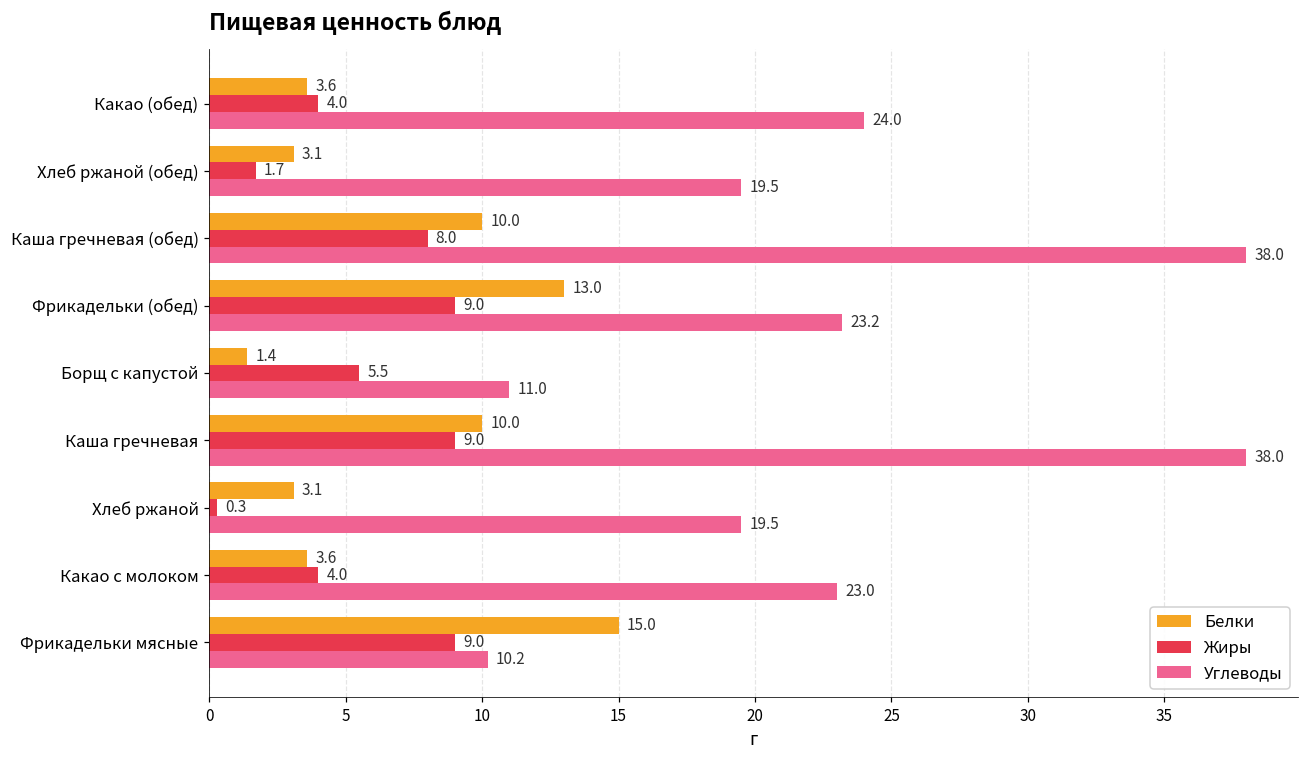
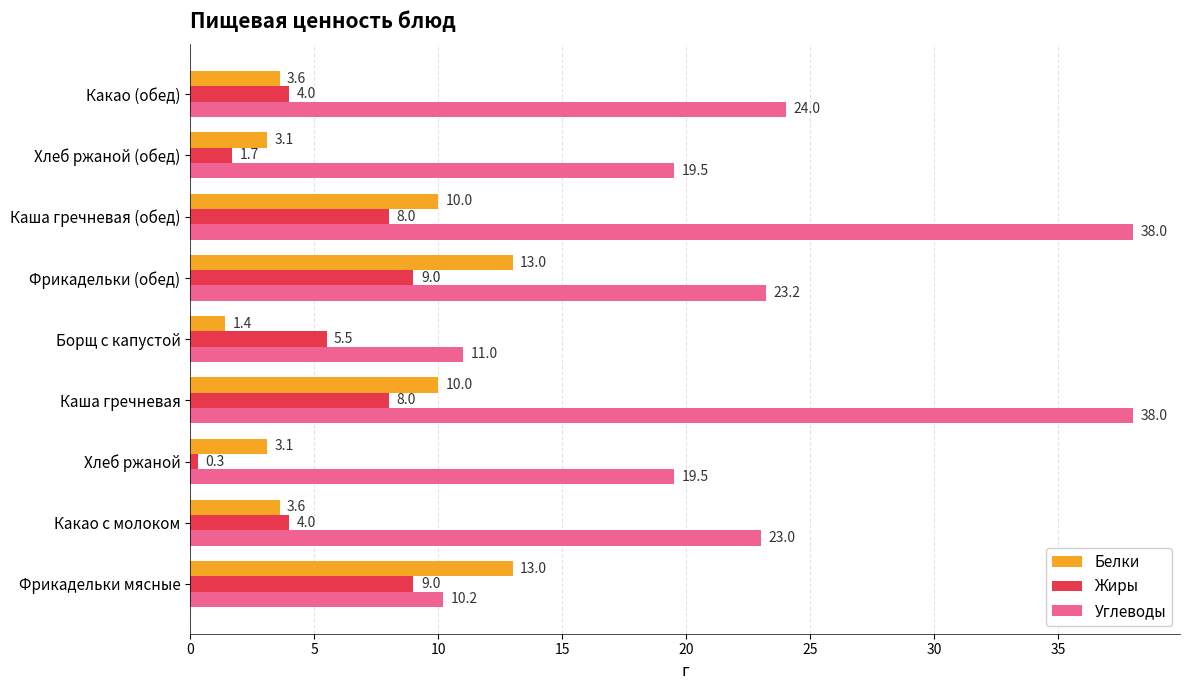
  {
    "Белки": {
      "Какао (обед)": 3.6,
      "Хлеб ржаной (обед)": 3.1,
      "Каша гречневая (обед)": 10.0,
      "Фрикадельки (обед)": 13.0,
      "Борщ с капустой": 1.4,
      "Каша гречневая": 10.0,
      "Хлеб ржаной": 3.1,
      "Какао с молоком": 3.6,
-     "Фрикадельки мясные": 15.0
+     "Фрикадельки мясные": 13.0
    },
    "Жиры": {
      "Какао (обед)": 4.0,
      "Хлеб ржаной (обед)": 1.7,
      "Каша гречневая (обед)": 8.0,
      "Фрикадельки (обед)": 9.0,
      "Борщ с капустой": 5.5,
-     "Каша гречневая": 9.0,
+     "Каша гречневая": 8.0,
      "Хлеб ржаной": 0.3,
      "Какао с молоком": 4.0,
      "Фрикадельки мясные": 9.0
    },
    "Углеводы": {
      "Какао (обед)": 24.0,
      "Хлеб ржаной (обед)": 19.5,
      "Каша гречневая (обед)": 38.0,
      "Фрикадельки (обед)": 23.2,
      "Борщ с капустой": 11.0,
      "Каша гречневая": 38.0,
      "Хлеб ржаной": 19.5,
      "Какао с молоком": 23.0,
      "Фрикадельки мясные": 10.2
    }
  }
